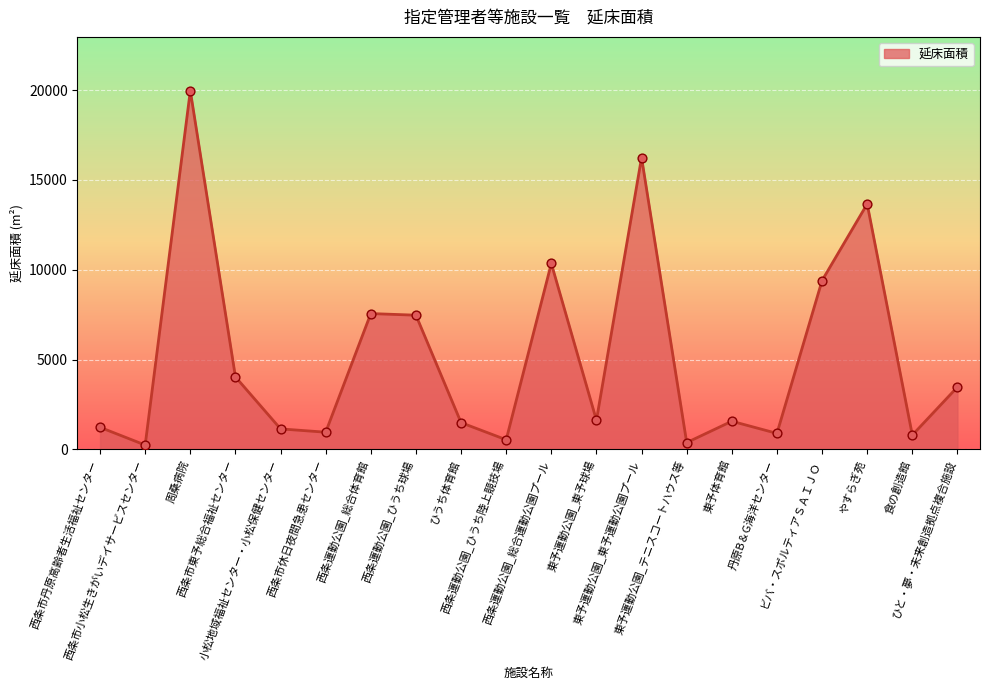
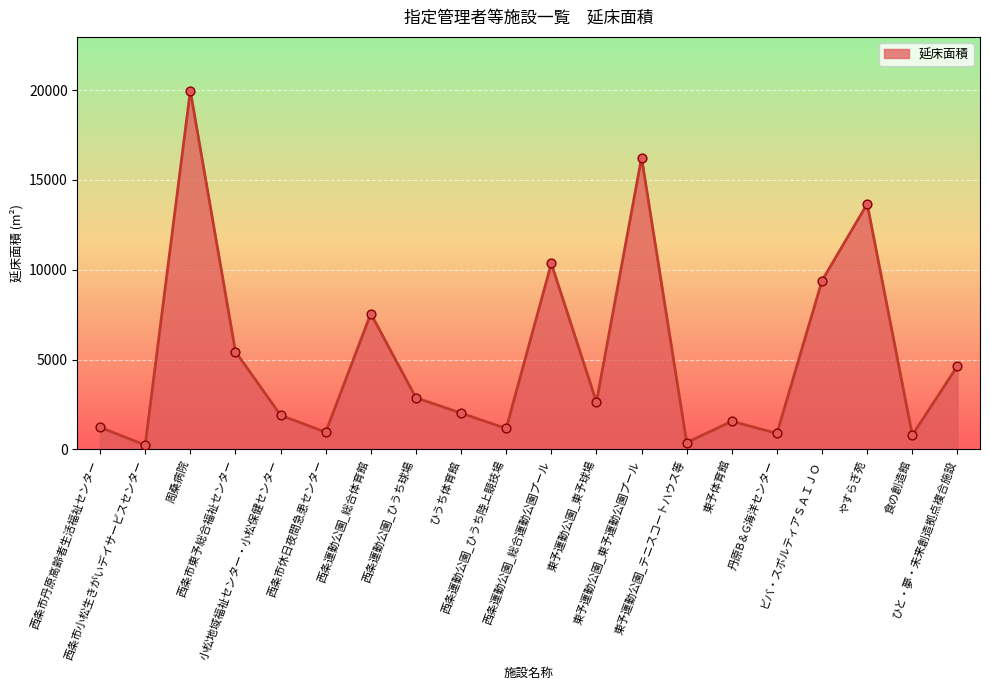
  {
    "西条市丹原高齢者生活福祉センター": 1200,
    "西条市小松生きがいデイサービスセンター": 200,
    "周桑病院": 20000,
-   "西条市東予総合福祉センター": 4000,
-   "小松地域福祉センター・小松保健センター": 1100,
+   "西条市東予総合福祉センター": 5400,
+   "小松地域福祉センター・小松保健センター": 1900,
    "西条市休日夜間急患センター": 1000,
    "西条運動公園_総合体育館": 7600,
-   "西条運動公園_ひうち球場": 7500,
-   "ひうち体育館": 1500,
-   "西条運動公園_ひうち陸上競技場": 500,
+   "西条運動公園_ひうち球場": 2900,
+   "ひうち体育館": 2000,
+   "西条運動公園_ひうち陸上競技場": 1200,
    "西条運動公園_総合運動公園プール": 10300,
-   "東予運動公園_東予球場": 1600,
+   "東予運動公園_東予球場": 2600,
    "東予運動公園_東予運動公園プール": 16200,
    "東予運動公園_テニスコートハウス等": 400,
    "東予体育館": 1600,
    "丹原B＆G海洋センター": 900,
    "ビバ・スポルティアＳＡＩＪＯ": 9400,
    "やすらぎ苑": 13700,
    "食の創造館": 800,
-   "ひと・夢・未来創造拠点複合施設": 3500
+   "ひと・夢・未来創造拠点複合施設": 4600
  }
